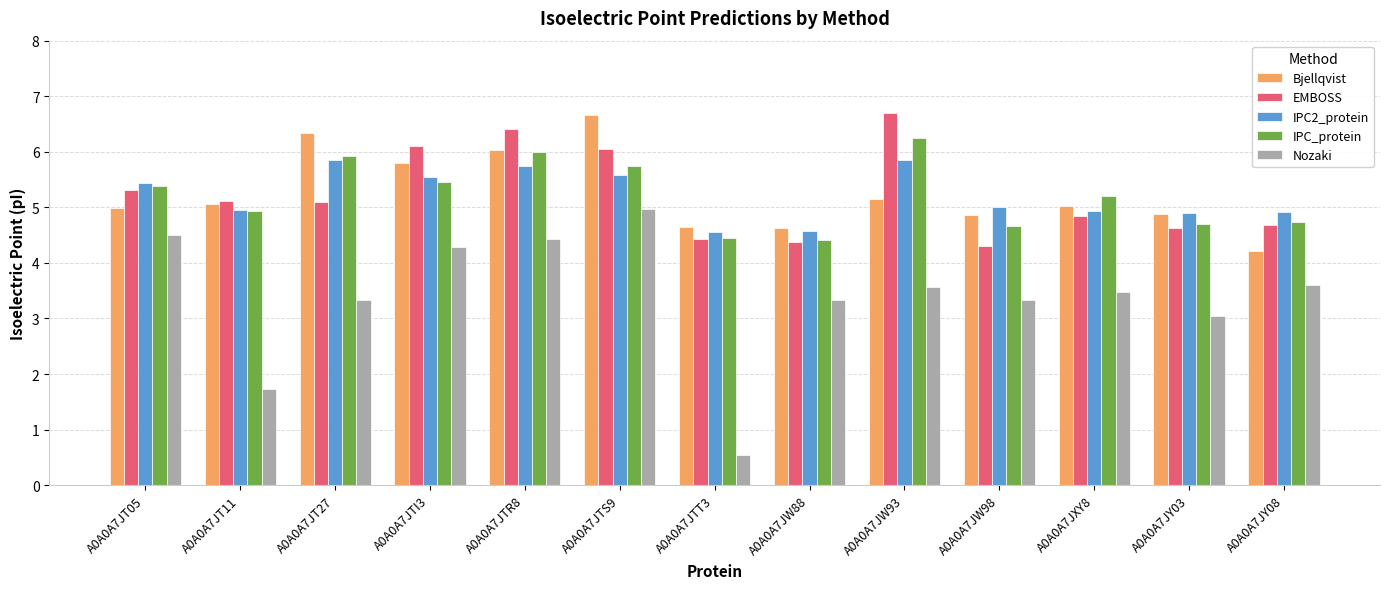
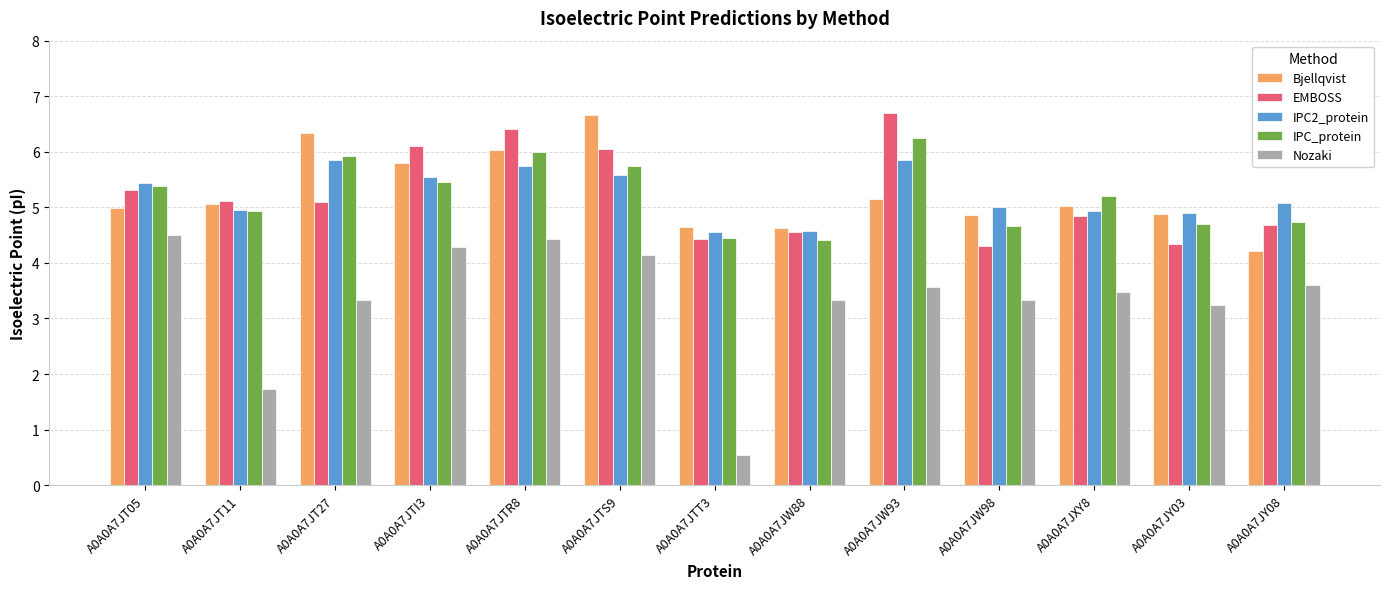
  {
    "Bjellqvist": {
      "A0A0A7JT05": 5.0,
      "A0A0A7JT11": 5.1,
      "A0A0A7JT27": 6.3,
      "A0A0A7JTI3": 5.8,
      "A0A0A7JTR8": 6.0,
      "A0A0A7JTS9": 6.7,
      "A0A0A7JTT3": 4.6,
      "A0A0A7JW88": 4.6,
      "A0A0A7JW93": 5.1,
      "A0A0A7JW98": 4.9,
      "A0A0A7JXY8": 5.0,
      "A0A0A7JY03": 4.9,
      "A0A0A7JY08": 4.2
    },
    "EMBOSS": {
      "A0A0A7JT05": 5.3,
      "A0A0A7JT11": 5.1,
      "A0A0A7JT27": 5.1,
      "A0A0A7JTI3": 6.1,
      "A0A0A7JTR8": 6.4,
      "A0A0A7JTS9": 6.1,
      "A0A0A7JTT3": 4.4,
-     "A0A0A7JW88": 4.4,
+     "A0A0A7JW88": 4.6,
      "A0A0A7JW93": 6.7,
      "A0A0A7JW98": 4.3,
      "A0A0A7JXY8": 4.8,
-     "A0A0A7JY03": 4.6,
+     "A0A0A7JY03": 4.3,
      "A0A0A7JY08": 4.7
    },
    "IPC2_protein": {
      "A0A0A7JT05": 5.4,
      "A0A0A7JT11": 5.0,
      "A0A0A7JT27": 5.9,
      "A0A0A7JTI3": 5.6,
      "A0A0A7JTR8": 5.7,
      "A0A0A7JTS9": 5.6,
      "A0A0A7JTT3": 4.6,
      "A0A0A7JW88": 4.6,
      "A0A0A7JW93": 5.9,
      "A0A0A7JW98": 5.0,
      "A0A0A7JXY8": 4.9,
      "A0A0A7JY03": 4.9,
-     "A0A0A7JY08": 4.9
+     "A0A0A7JY08": 5.1
    },
    "IPC_protein": {
      "A0A0A7JT05": 5.4,
      "A0A0A7JT11": 4.9,
      "A0A0A7JT27": 5.9,
      "A0A0A7JTI3": 5.4,
      "A0A0A7JTR8": 6.0,
      "A0A0A7JTS9": 5.7,
      "A0A0A7JTT3": 4.4,
      "A0A0A7JW88": 4.4,
      "A0A0A7JW93": 6.2,
      "A0A0A7JW98": 4.7,
      "A0A0A7JXY8": 5.2,
      "A0A0A7JY03": 4.7,
      "A0A0A7JY08": 4.7
    },
    "Nozaki": {
      "A0A0A7JT05": 4.5,
      "A0A0A7JT11": 1.7,
      "A0A0A7JT27": 3.3,
      "A0A0A7JTI3": 4.3,
      "A0A0A7JTR8": 4.4,
-     "A0A0A7JTS9": 5.0,
+     "A0A0A7JTS9": 4.2,
      "A0A0A7JTT3": 0.5,
      "A0A0A7JW88": 3.3,
      "A0A0A7JW93": 3.6,
      "A0A0A7JW98": 3.3,
      "A0A0A7JXY8": 3.5,
-     "A0A0A7JY03": 3.1,
+     "A0A0A7JY03": 3.2,
      "A0A0A7JY08": 3.6
    }
  }
